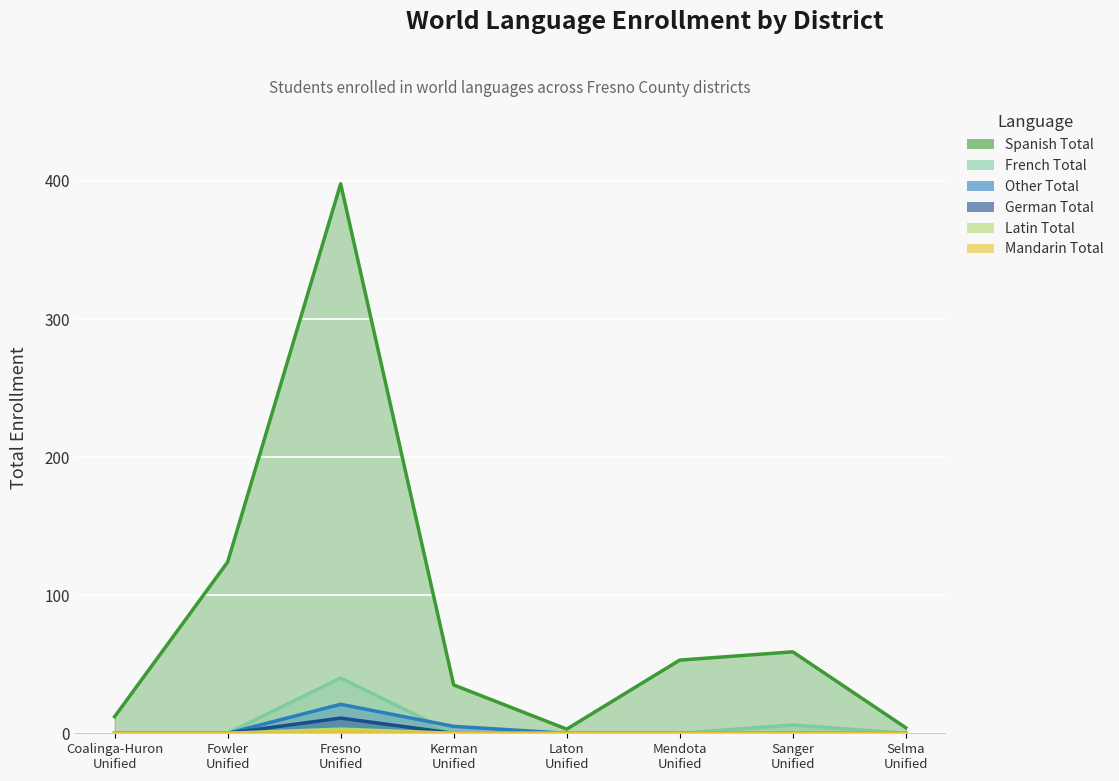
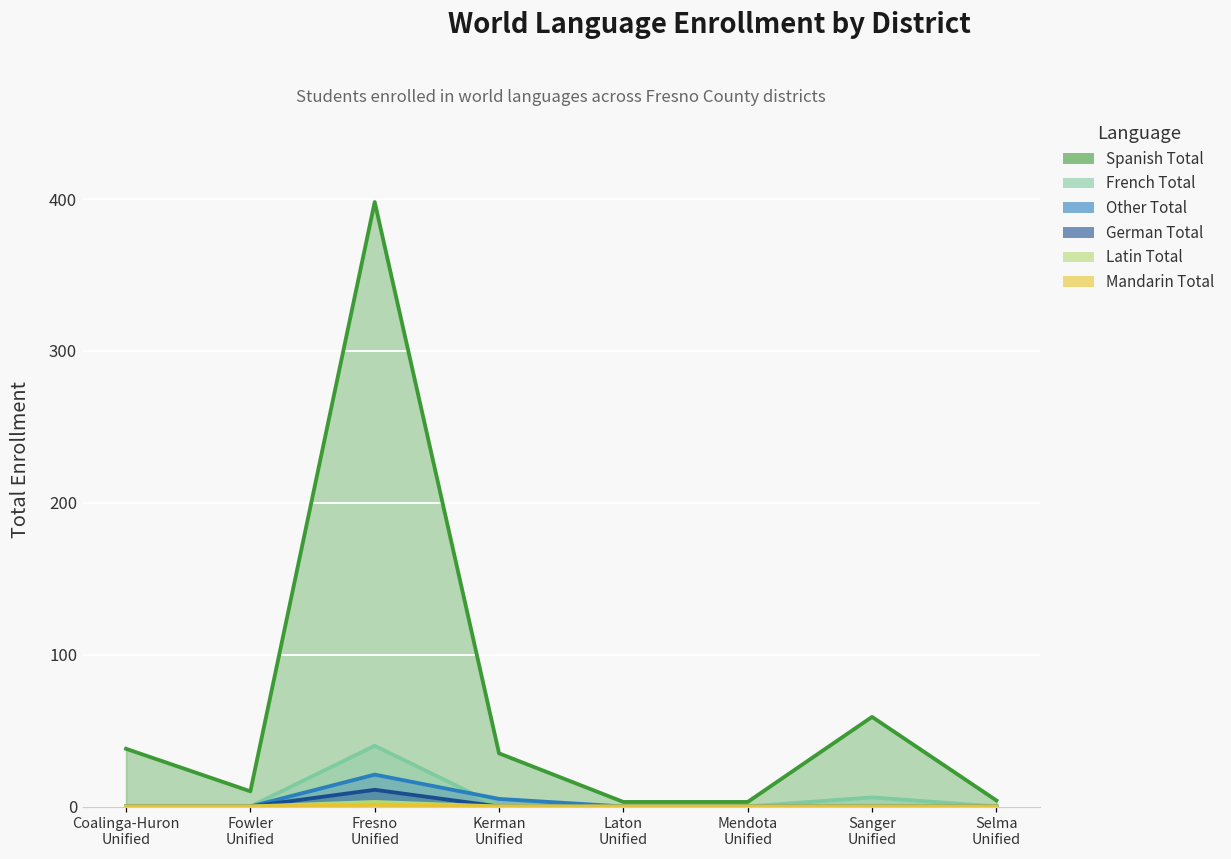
  {
    "Spanish Total": {
-     "Coalinga-Huron Unified": 12,
-     "Fowler Unified": 124,
+     "Coalinga-Huron Unified": 38,
+     "Fowler Unified": 10,
      "Fresno Unified": 398,
      "Kerman Unified": 35,
      "Laton Unified": 3,
-     "Mendota Unified": 53,
+     "Mendota Unified": 3,
      "Sanger Unified": 59,
      "Selma Unified": 4
    }
  }
